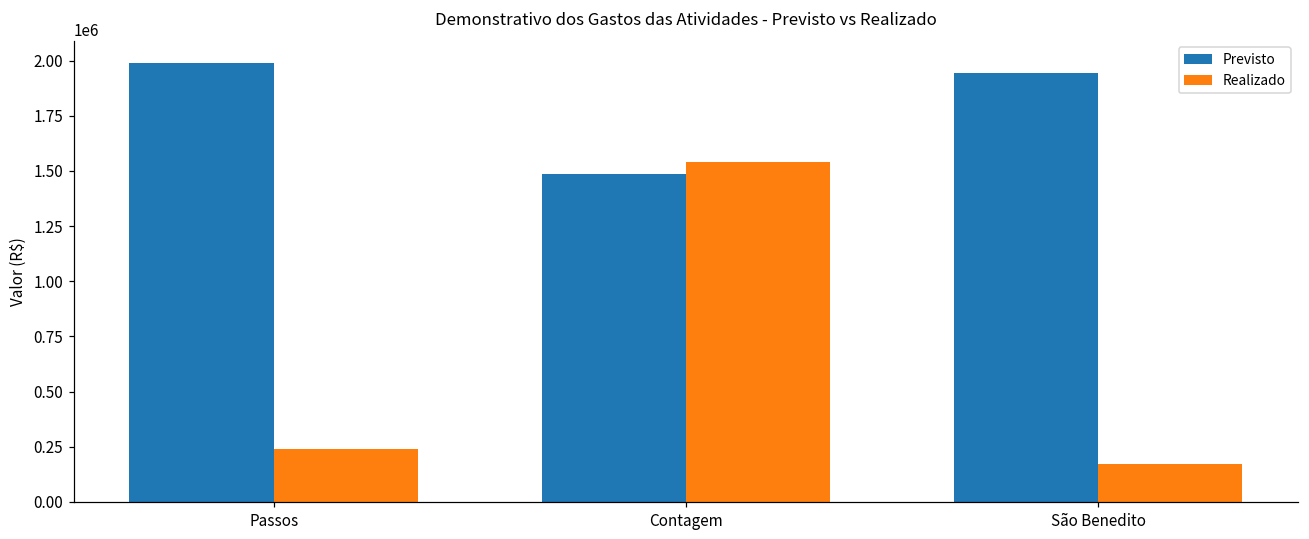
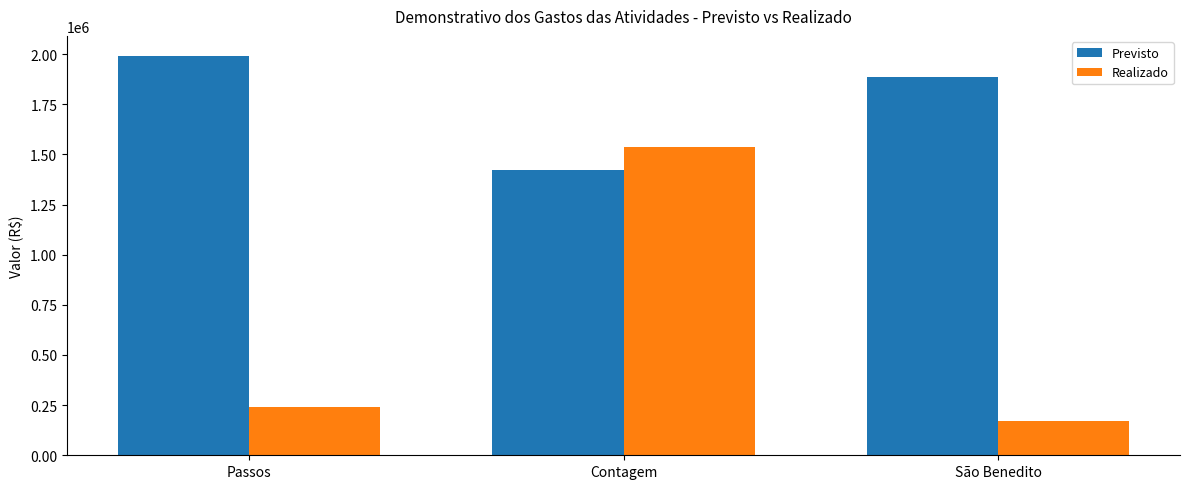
  {
    "Previsto": {
      "Passos": 1990000,
-     "Contagem": 1490000,
-     "São Benedito": 1940000
+     "Contagem": 1420000,
+     "São Benedito": 1880000
    },
    "Realizado": {
      "Passos": 240000,
      "Contagem": 1540000,
      "São Benedito": 170000
    }
  }
